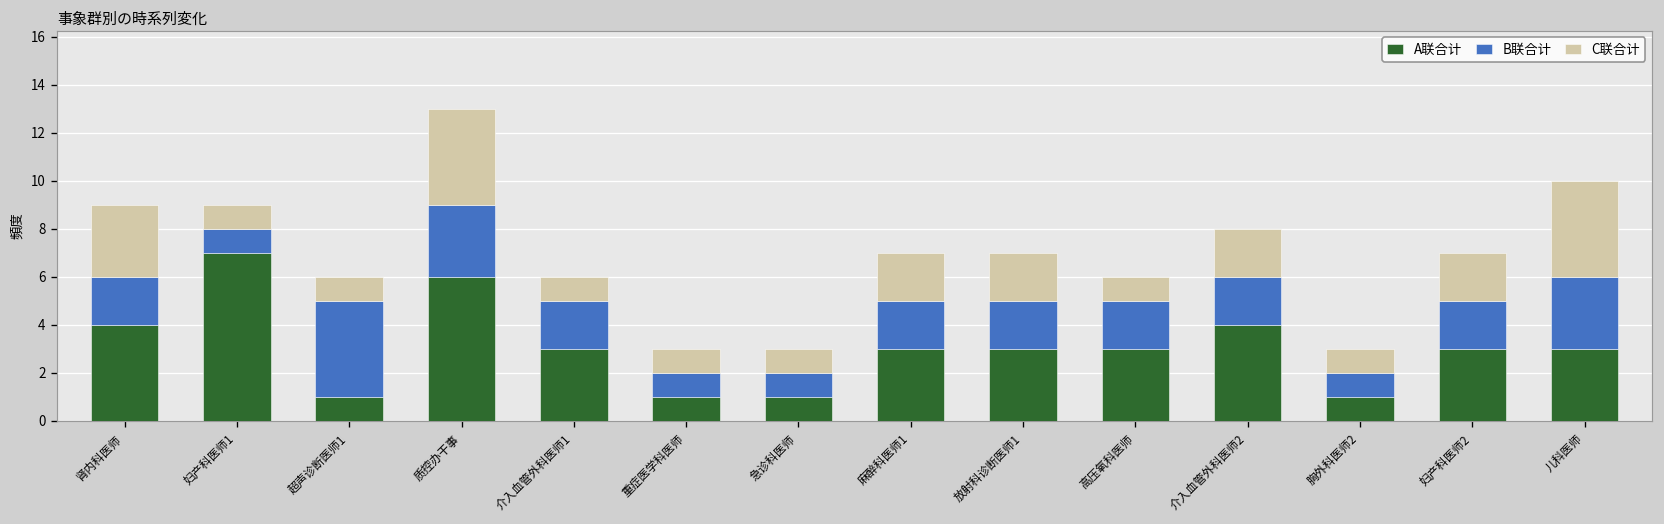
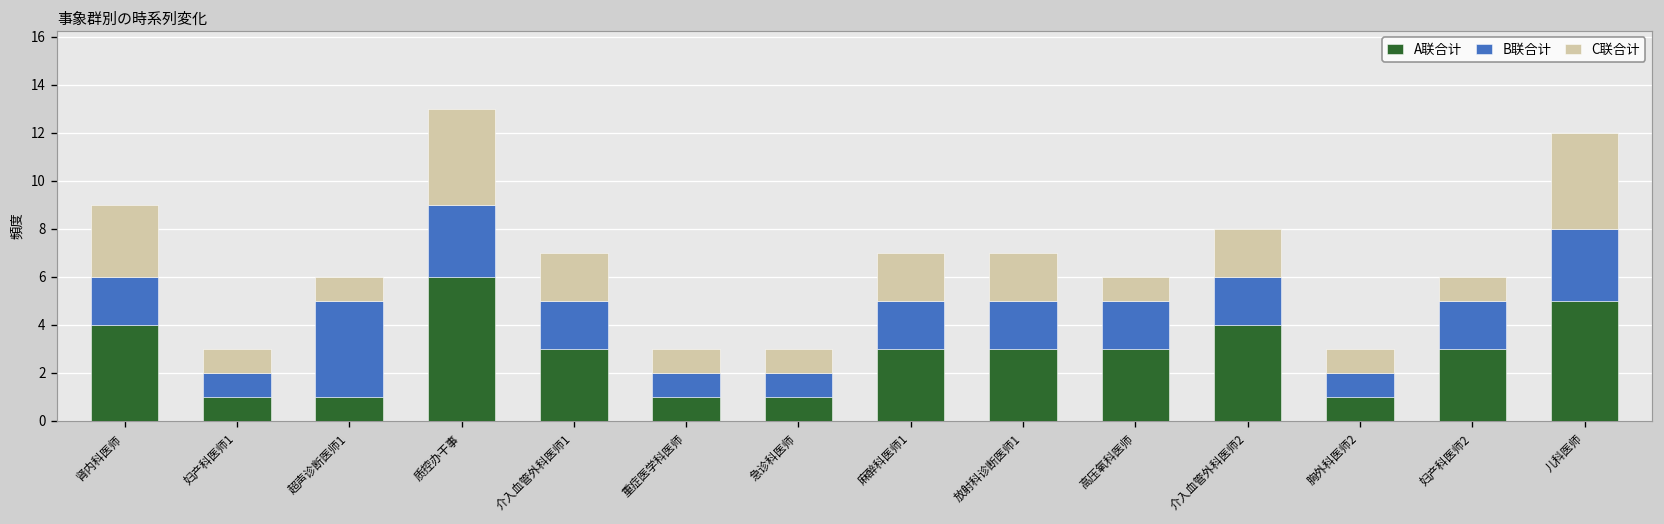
  {
    "A联合计": {
      "肾内科医师": 4,
-     "妇产科医师1": 7,
+     "妇产科医师1": 1,
      "超声诊断医师1": 1,
      "质控办干事": 6,
      "介入血管外科医师1": 3,
      "重症医学科医师": 1,
      "急诊科医师": 1,
      "麻醉科医师1": 3,
      "放射科诊断医师1": 3,
      "高压氧科医师": 3,
      "介入血管外科医师2": 4,
      "胸外科医师2": 1,
      "妇产科医师2": 3,
-     "儿科医师": 3
+     "儿科医师": 5
    },
    "B联合计": {
      "肾内科医师": 2,
      "妇产科医师1": 1,
      "超声诊断医师1": 4,
      "质控办干事": 3,
      "介入血管外科医师1": 2,
      "重症医学科医师": 1,
      "急诊科医师": 1,
      "麻醉科医师1": 2,
      "放射科诊断医师1": 2,
      "高压氧科医师": 2,
      "介入血管外科医师2": 2,
      "胸外科医师2": 1,
      "妇产科医师2": 2,
      "儿科医师": 3
    },
    "C联合计": {
      "肾内科医师": 3,
      "妇产科医师1": 1,
      "超声诊断医师1": 1,
      "质控办干事": 4,
-     "介入血管外科医师1": 1,
+     "介入血管外科医师1": 2,
      "重症医学科医师": 1,
      "急诊科医师": 1,
      "麻醉科医师1": 2,
      "放射科诊断医师1": 2,
      "高压氧科医师": 1,
      "介入血管外科医师2": 2,
      "胸外科医师2": 1,
-     "妇产科医师2": 2,
+     "妇产科医师2": 1,
      "儿科医师": 4
    }
  }
